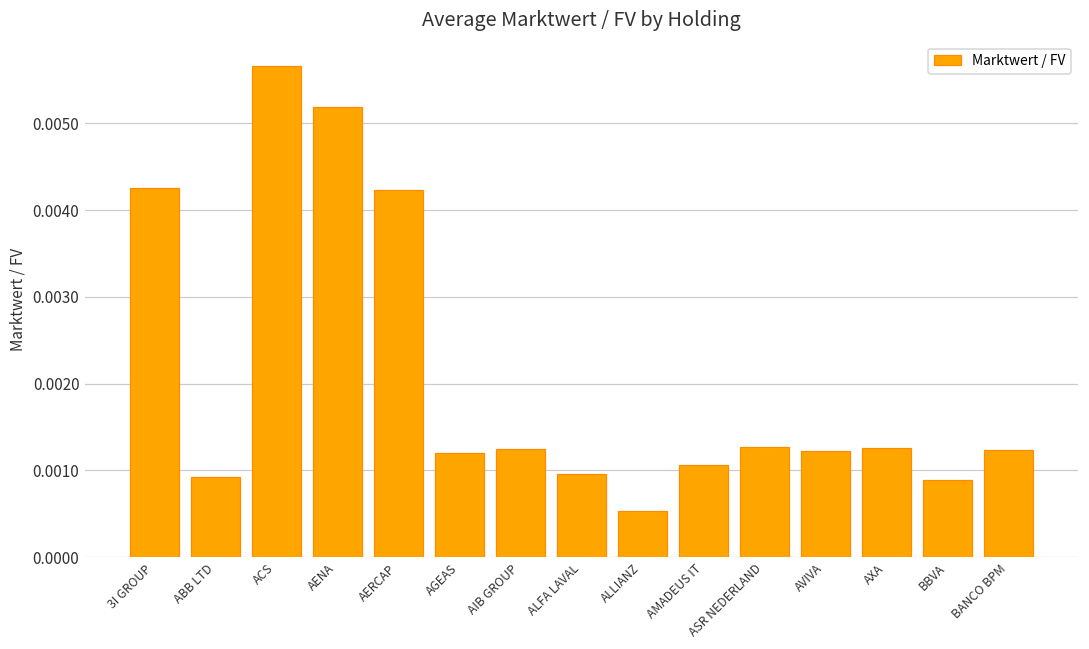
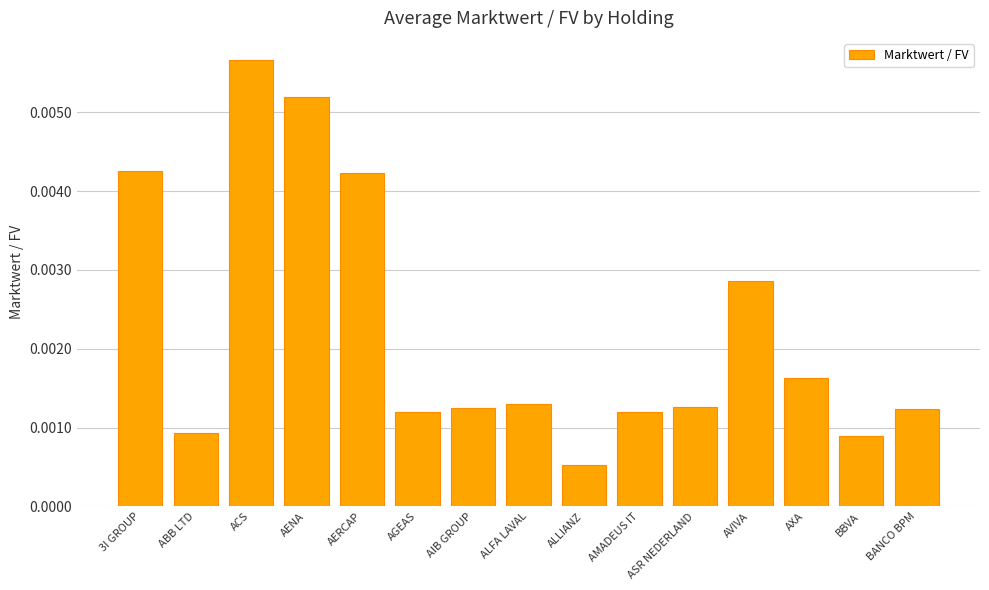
  {
    "3I GROUP": 0.0043,
    "ABB LTD": 0.0009,
    "ACS": 0.0057,
    "AENA": 0.0052,
    "AERCAP": 0.0042,
    "AGEAS": 0.0012,
    "AIB GROUP": 0.0012,
-   "ALFA LAVAL": 0.0010,
+   "ALFA LAVAL": 0.0013,
    "ALLIANZ": 0.0005,
-   "AMADEUS IT": 0.0011,
+   "AMADEUS IT": 0.0012,
    "ASR NEDERLAND": 0.0013,
-   "AVIVA": 0.0012,
-   "AXA": 0.0013,
+   "AVIVA": 0.0029,
+   "AXA": 0.0016,
    "BBVA": 0.0009,
    "BANCO BPM": 0.0012
  }
